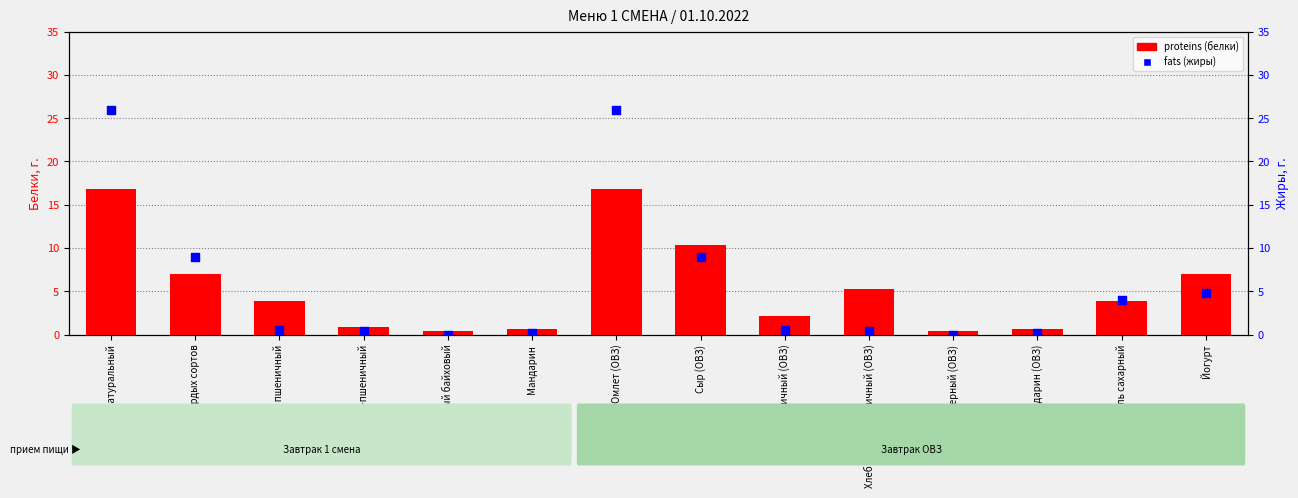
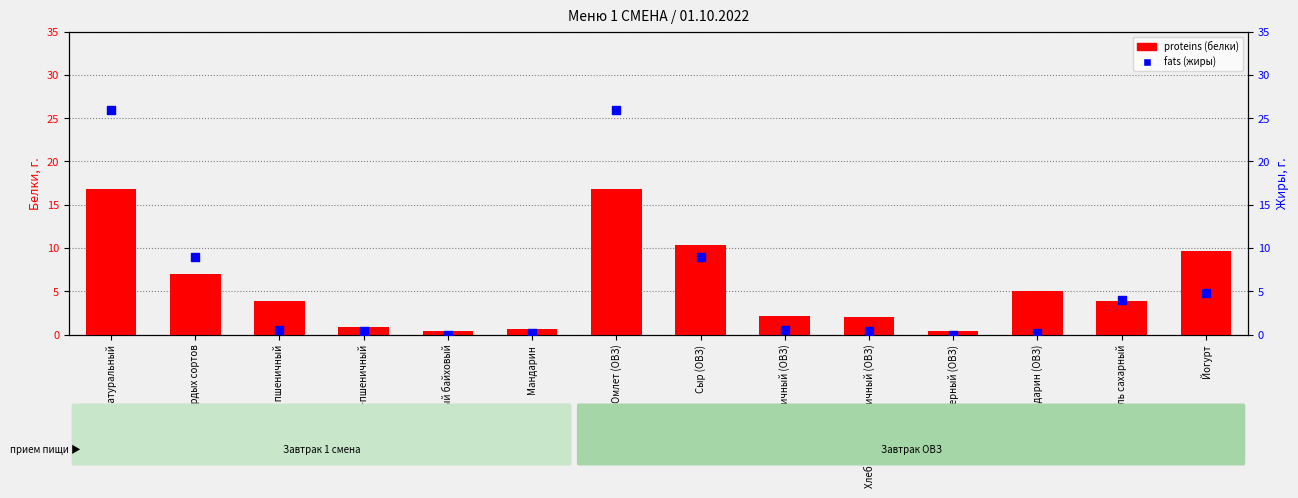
  {
    "proteins (белки)": {
      "Омлет натуральный": 17,
      "Сыр твердых сортов": 7,
      "Хлеб пшеничный": 4,
      "Хлеб ржано-пшеничный": 1,
      "Чай черный байховый": 0,
      "Мандарин": 1,
      "Омлет (ОВЗ)": 17,
      "Сыр (ОВЗ)": 10,
      "Хлеб пшеничный (ОВЗ)": 2,
-     "Хлеб ржано-пшеничный (ОВЗ)": 5,
+     "Хлеб ржано-пшеничный (ОВЗ)": 2,
      "Чай черный (ОВЗ)": 0,
-     "Мандарин (ОВЗ)": 1,
+     "Мандарин (ОВЗ)": 5,
      "Крендель сахарный": 4,
-     "Йогурт": 7
+     "Йогурт": 10
    }
  }
